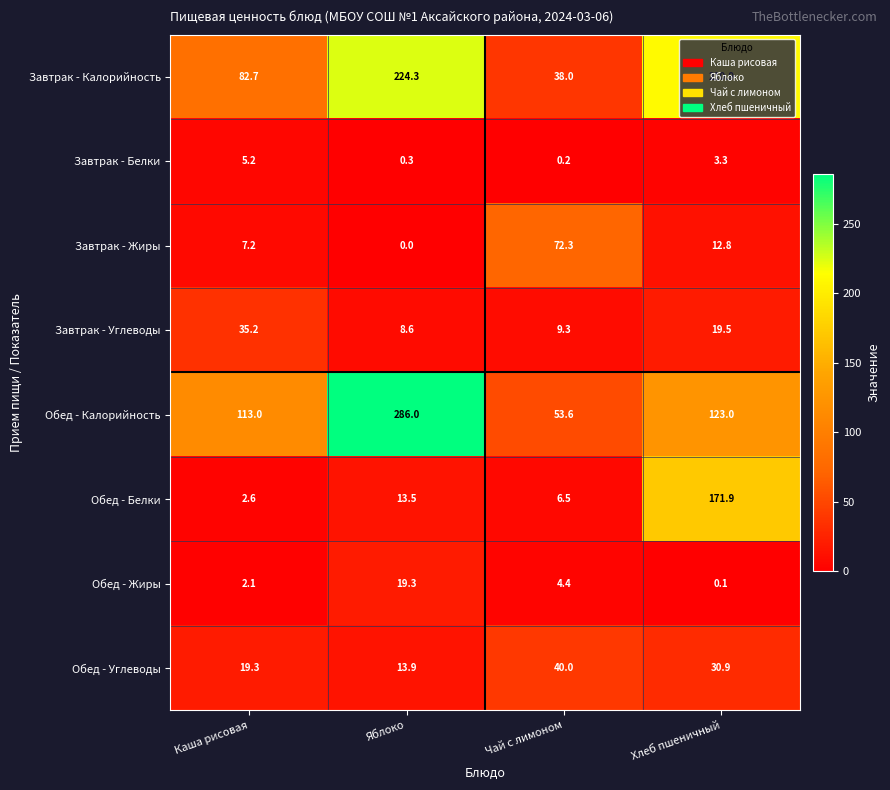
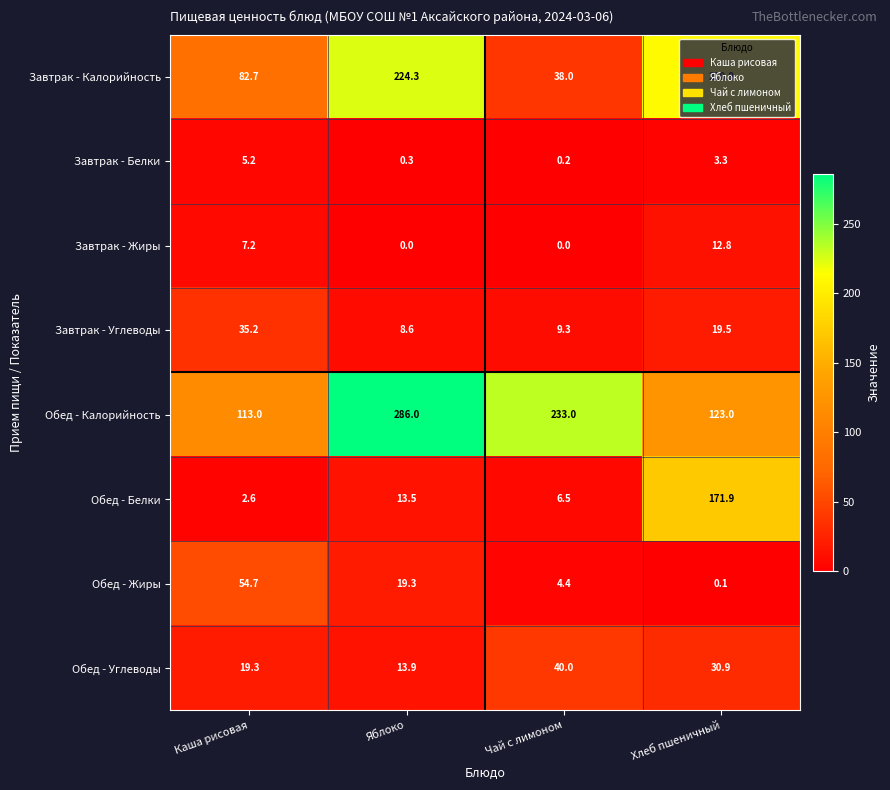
  {
    "Завтрак - Калорийность": {
      "Каша рисовая": 82.7,
      "Яблоко": 224.3,
      "Чай с лимоном": 38.0
    },
    "Завтрак - Белки": {
      "Каша рисовая": 5.2,
      "Яблоко": 0.3,
      "Чай с лимоном": 0.2,
      "Хлеб пшеничный": 3.3
    },
    "Завтрак - Жиры": {
      "Каша рисовая": 7.2,
      "Яблоко": 0.0,
-     "Чай с лимоном": 72.3,
+     "Чай с лимоном": 0.0,
      "Хлеб пшеничный": 12.8
    },
    "Завтрак - Углеводы": {
      "Каша рисовая": 35.2,
      "Яблоко": 8.6,
      "Чай с лимоном": 9.3,
      "Хлеб пшеничный": 19.5
    },
    "Обед - Калорийность": {
      "Каша рисовая": 113.0,
      "Яблоко": 286.0,
-     "Чай с лимоном": 53.6,
+     "Чай с лимоном": 233.0,
      "Хлеб пшеничный": 123.0
    },
    "Обед - Белки": {
      "Каша рисовая": 2.6,
      "Яблоко": 13.5,
      "Чай с лимоном": 6.5,
      "Хлеб пшеничный": 171.9
    },
    "Обед - Жиры": {
-     "Каша рисовая": 2.1,
+     "Каша рисовая": 54.7,
      "Яблоко": 19.3,
      "Чай с лимоном": 4.4,
      "Хлеб пшеничный": 0.1
    },
    "Обед - Углеводы": {
      "Каша рисовая": 19.3,
      "Яблоко": 13.9,
      "Чай с лимоном": 40.0,
      "Хлеб пшеничный": 30.9
    }
  }
